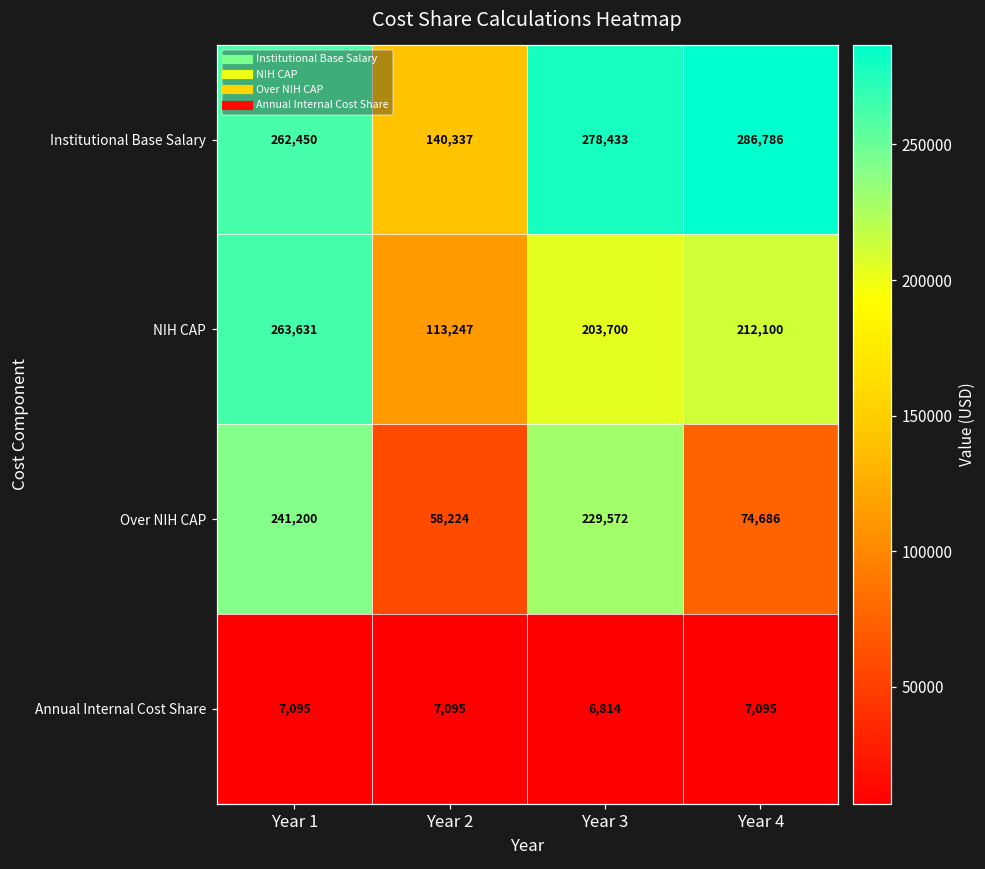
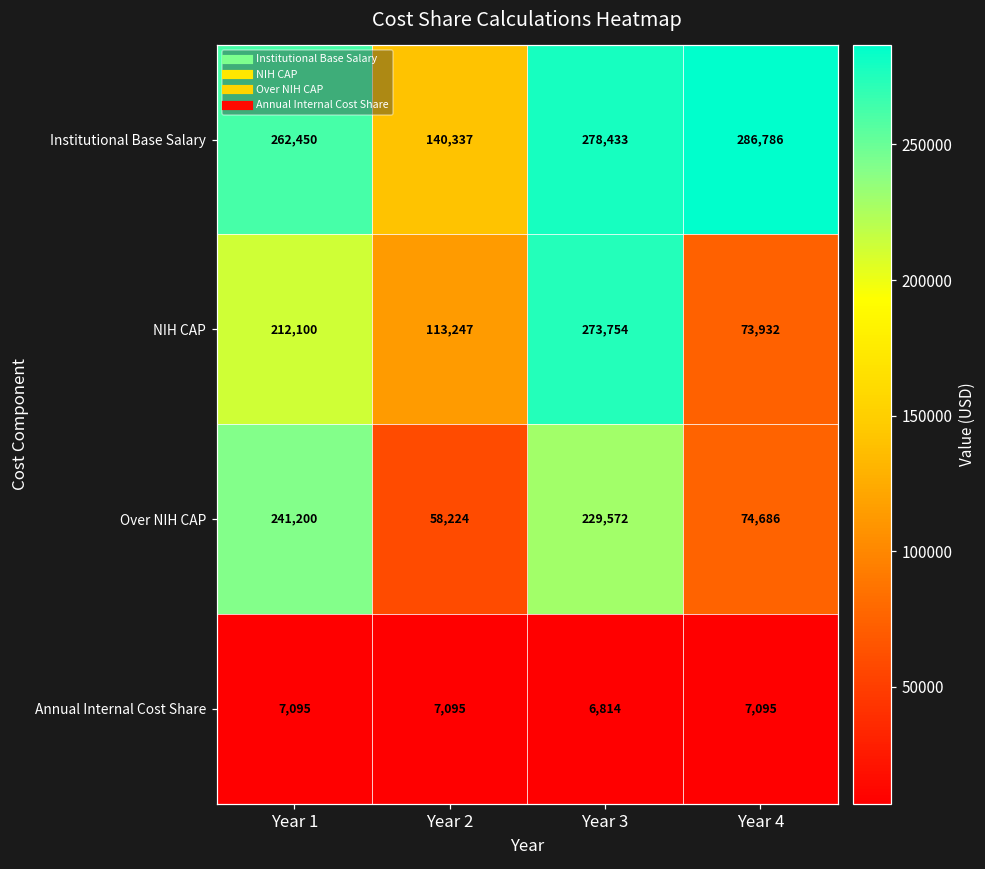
  {
    "Institutional Base Salary": {
      "Year 1": "262,450",
      "Year 2": "140,337",
      "Year 3": "278,433",
      "Year 4": "286,786"
    },
    "NIH CAP": {
-     "Year 1": "263,631",
+     "Year 1": "212,100",
      "Year 2": "113,247",
-     "Year 3": "203,700",
-     "Year 4": "212,100"
+     "Year 3": "273,754",
+     "Year 4": "73,932"
    },
    "Over NIH CAP": {
      "Year 1": "241,200",
      "Year 2": "58,224",
      "Year 3": "229,572",
      "Year 4": "74,686"
    },
    "Annual Internal Cost Share": {
      "Year 1": "7,095",
      "Year 2": "7,095",
      "Year 3": "6,814",
      "Year 4": "7,095"
    }
  }
